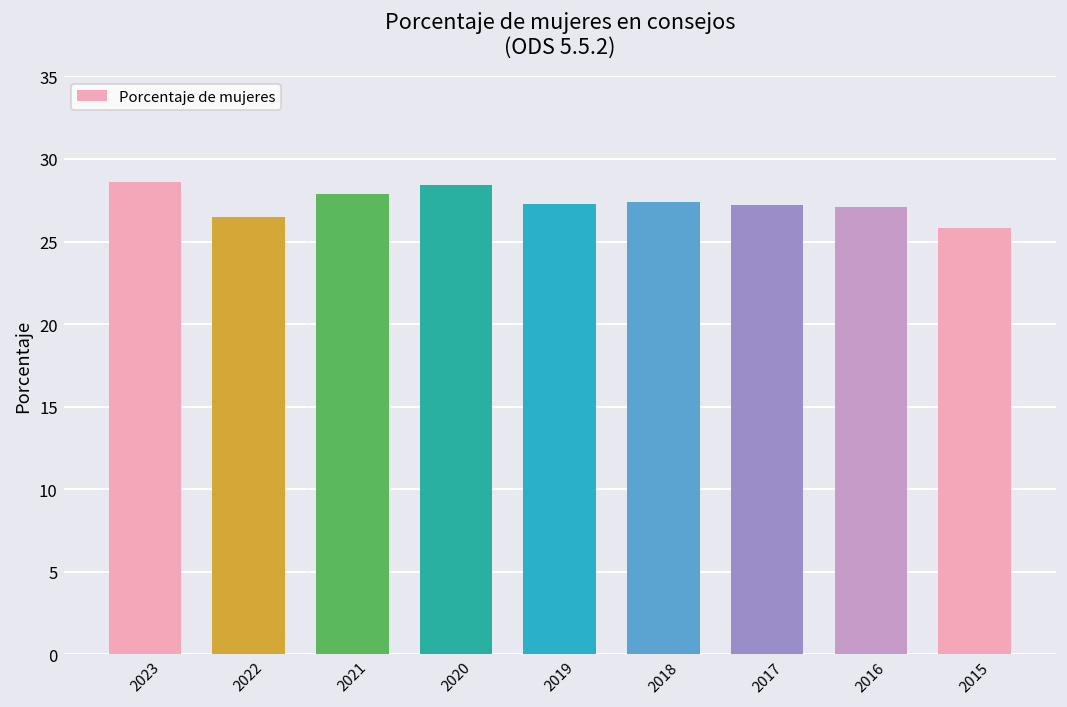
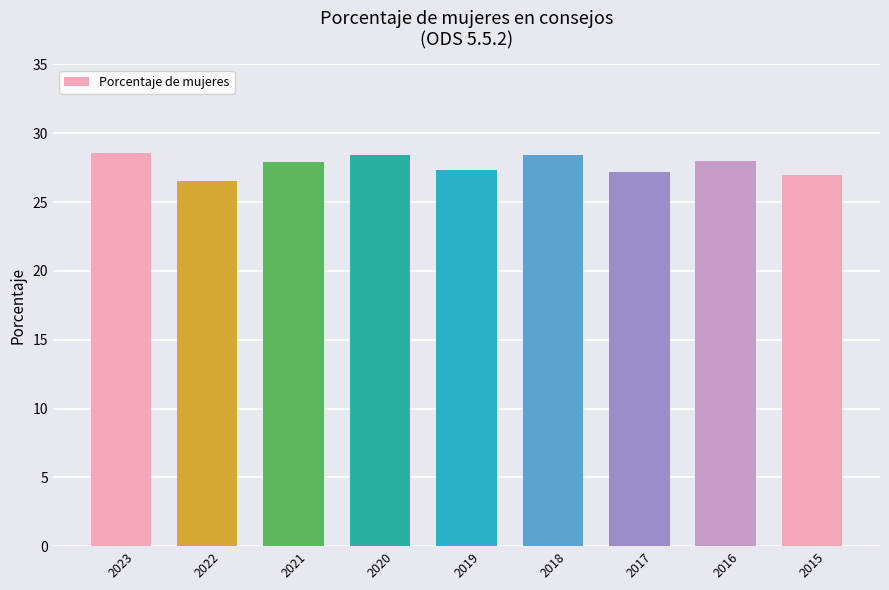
  {
    "2023": 28.6,
    "2022": 26.5,
    "2021": 27.9,
    "2020": 28.4,
    "2019": 27.3,
-   "2018": 27.4,
+   "2018": 28.4,
    "2017": 27.2,
-   "2016": 27.1,
-   "2015": 25.8
+   "2016": 28.0,
+   "2015": 27.0
  }
